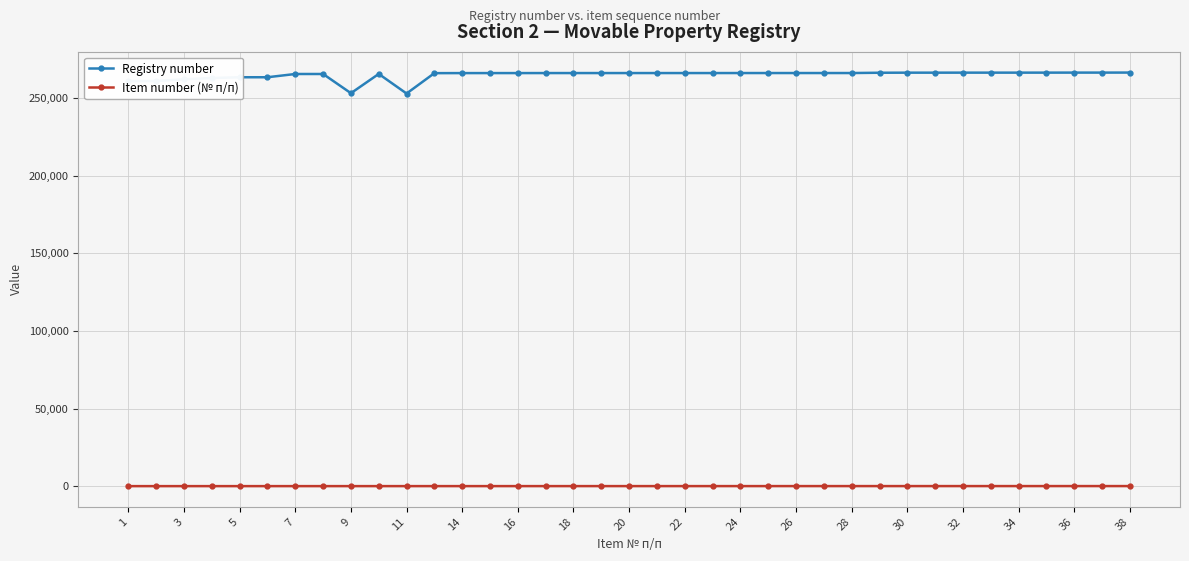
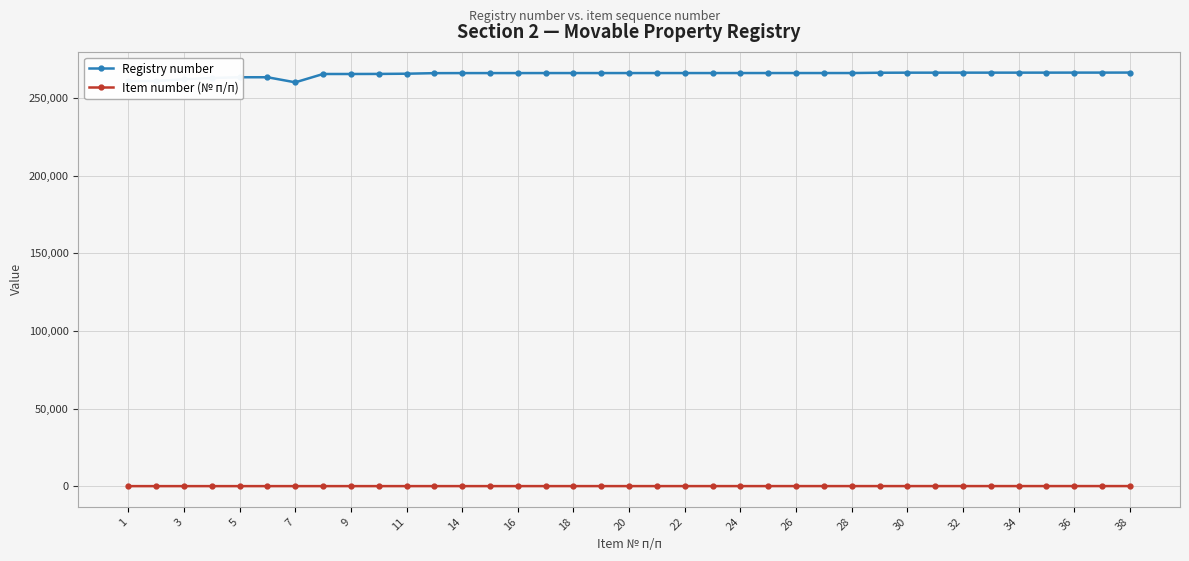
  {
    "Registry number": {
-     "7": "266,000",
-     "9": "253,000",
-     "11": "253,000",
+     "7": "260,000",
+     "9": "266,000",
+     "11": "266,000",
      "14": "266,000",
      "16": "266,000",
      "18": "266,000",
      "20": "266,000",
      "22": "266,000",
      "24": "266,000",
      "26": "266,000",
      "28": "266,000",
      "30": "267,000",
      "32": "267,000",
      "34": "267,000",
      "36": "267,000",
      "38": "267,000"
    },
    "Item number (№ п/п)": {
      "1": "0",
      "3": "0",
      "5": "0",
      "7": "0",
      "9": "0",
      "11": "0",
      "14": "0",
      "16": "0",
      "18": "0",
      "20": "0",
      "22": "0",
      "24": "0",
      "26": "0",
      "28": "0",
      "30": "0",
      "32": "0",
      "34": "0",
      "36": "0",
      "38": "0"
    }
  }
